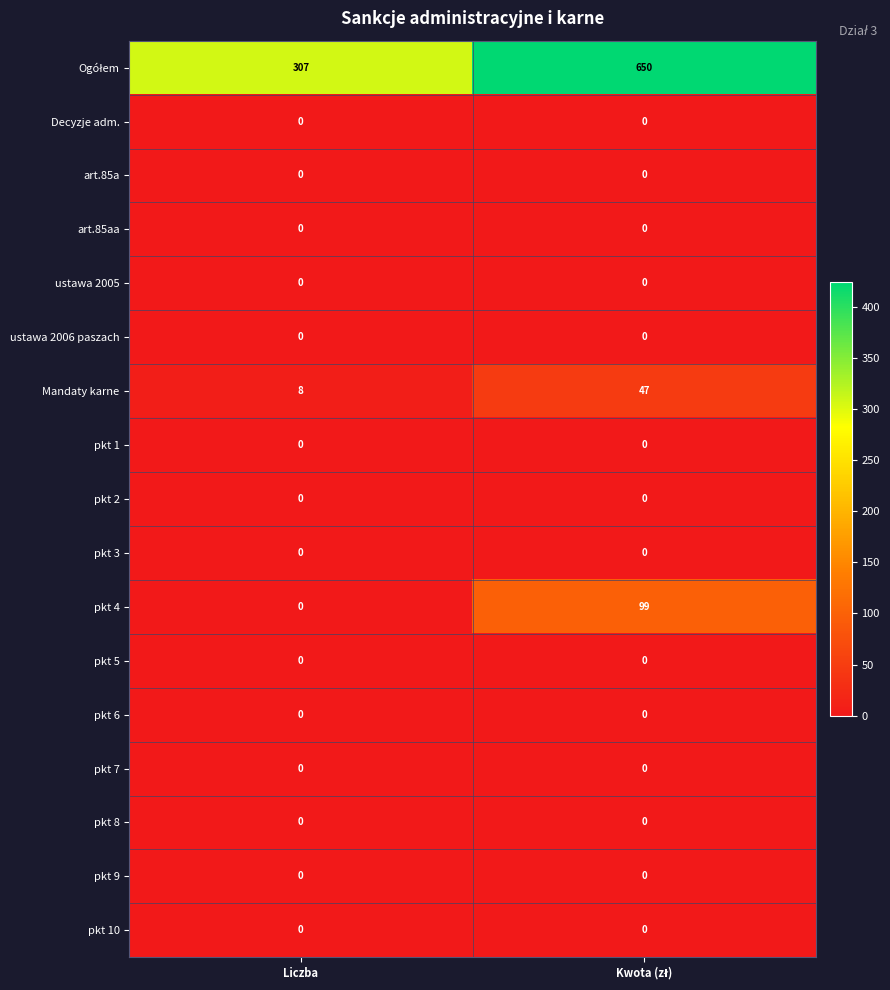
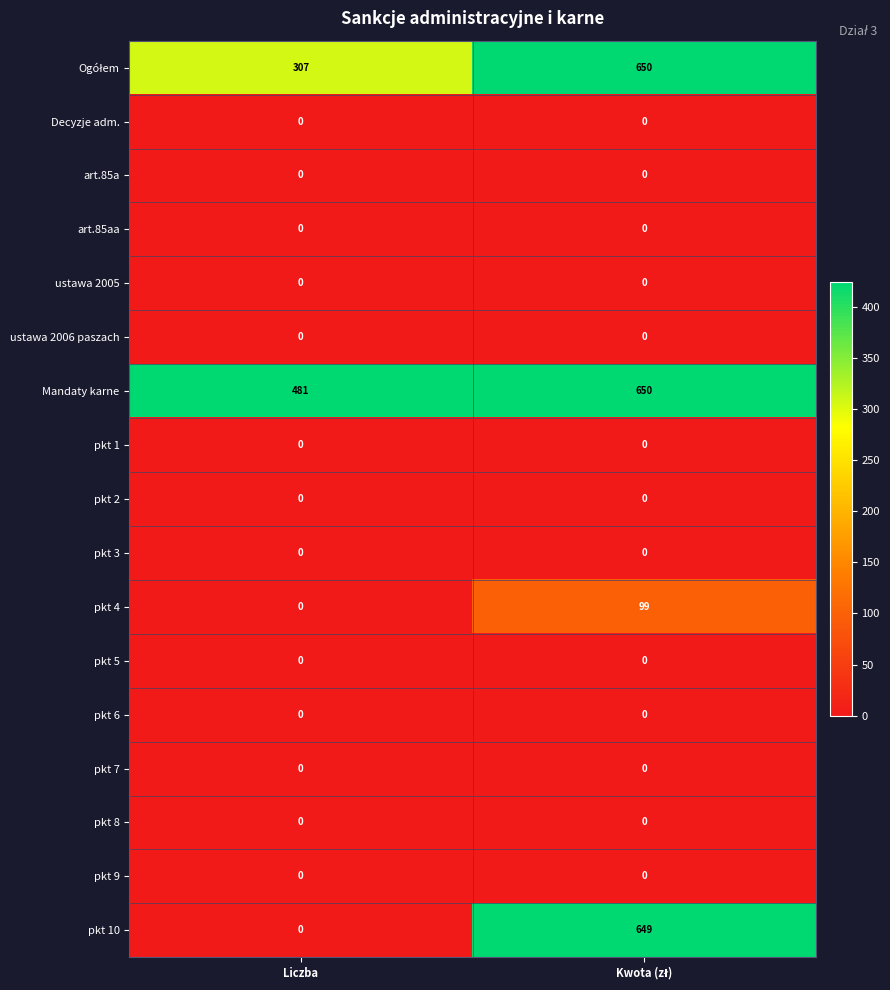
  {
    "Ogółem": {
      "Liczba": 307,
      "Kwota (zł)": 650
    },
    "Decyzje adm.": {
      "Liczba": 0,
      "Kwota (zł)": 0
    },
    "art.85a": {
      "Liczba": 0,
      "Kwota (zł)": 0
    },
    "art.85aa": {
      "Liczba": 0,
      "Kwota (zł)": 0
    },
    "ustawa 2005": {
      "Liczba": 0,
      "Kwota (zł)": 0
    },
    "ustawa 2006 paszach": {
      "Liczba": 0,
      "Kwota (zł)": 0
    },
    "Mandaty karne": {
-     "Liczba": 8,
-     "Kwota (zł)": 47
+     "Liczba": 481,
+     "Kwota (zł)": 650
    },
    "pkt 1": {
      "Liczba": 0,
      "Kwota (zł)": 0
    },
    "pkt 2": {
      "Liczba": 0,
      "Kwota (zł)": 0
    },
    "pkt 3": {
      "Liczba": 0,
      "Kwota (zł)": 0
    },
    "pkt 4": {
      "Liczba": 0,
      "Kwota (zł)": 99
    },
    "pkt 5": {
      "Liczba": 0,
      "Kwota (zł)": 0
    },
    "pkt 6": {
      "Liczba": 0,
      "Kwota (zł)": 0
    },
    "pkt 7": {
      "Liczba": 0,
      "Kwota (zł)": 0
    },
    "pkt 8": {
      "Liczba": 0,
      "Kwota (zł)": 0
    },
    "pkt 9": {
      "Liczba": 0,
      "Kwota (zł)": 0
    },
    "pkt 10": {
      "Liczba": 0,
-     "Kwota (zł)": 0
+     "Kwota (zł)": 649
    }
  }
